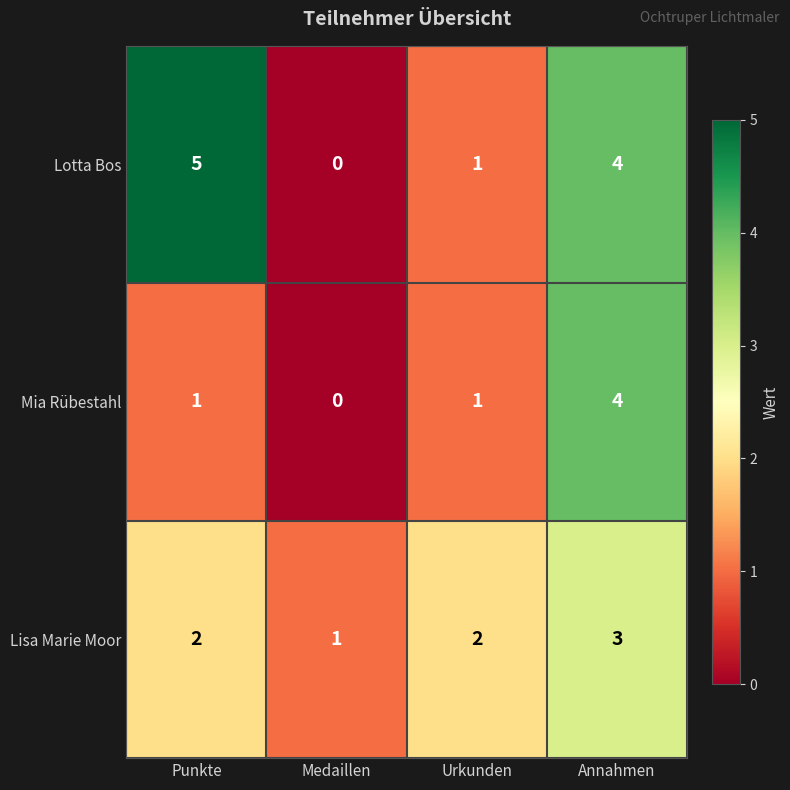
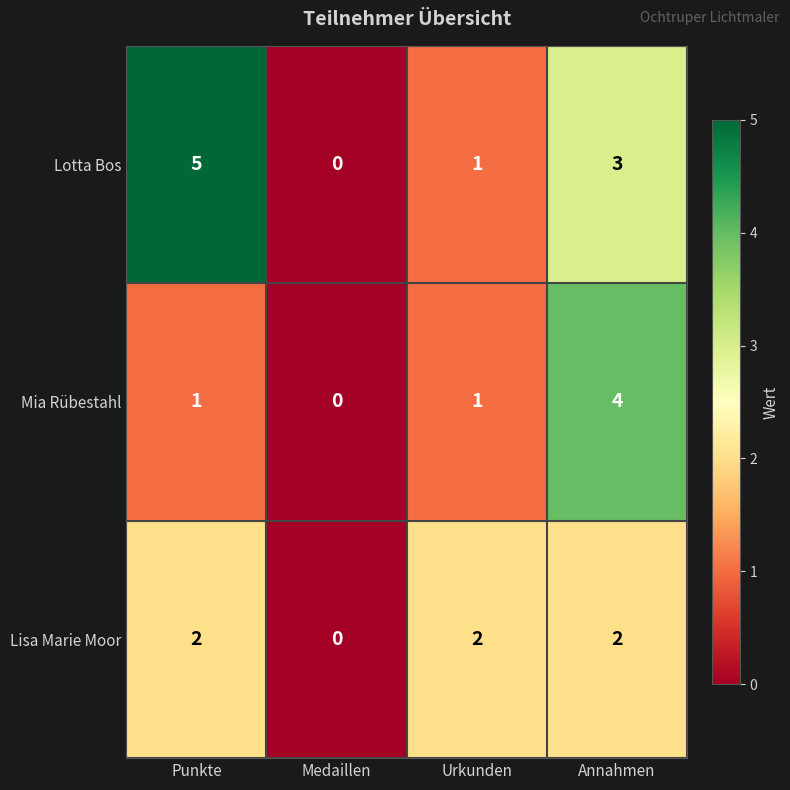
  {
    "Lotta Bos": {
      "Punkte": 5,
      "Medaillen": 0,
      "Urkunden": 1,
-     "Annahmen": 4
+     "Annahmen": 3
    },
    "Mia Rübestahl": {
      "Punkte": 1,
      "Medaillen": 0,
      "Urkunden": 1,
      "Annahmen": 4
    },
    "Lisa Marie Moor": {
      "Punkte": 2,
-     "Medaillen": 1,
+     "Medaillen": 0,
      "Urkunden": 2,
-     "Annahmen": 3
+     "Annahmen": 2
    }
  }
